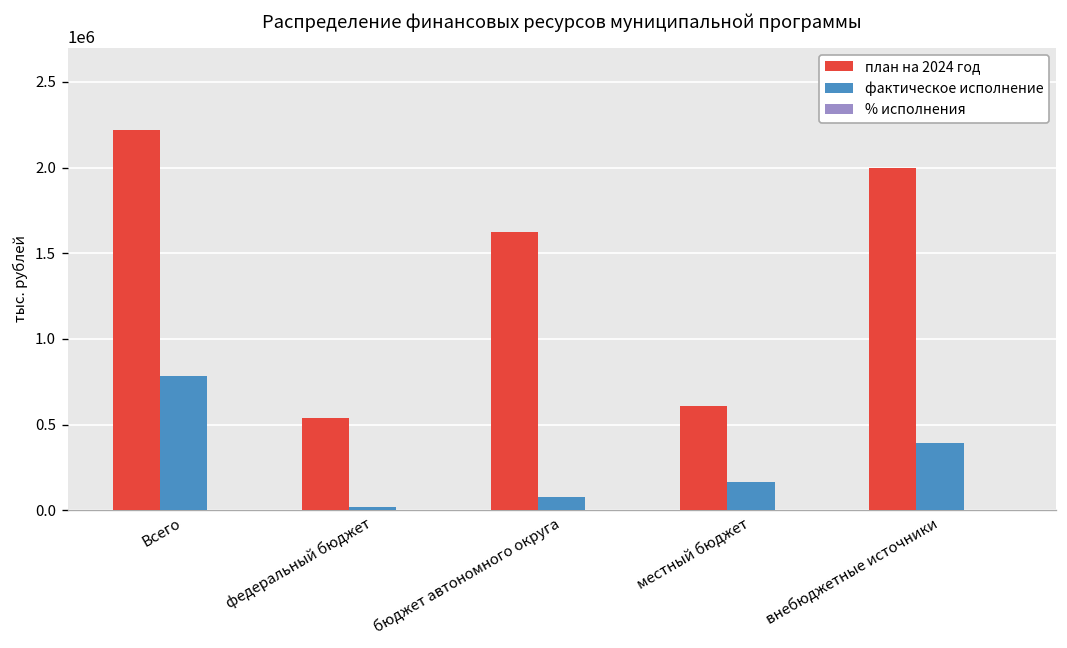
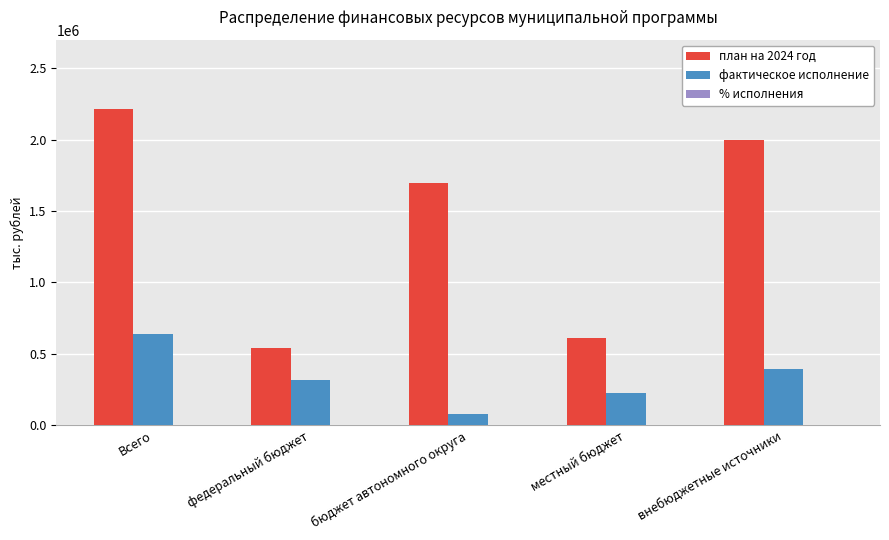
  {
    "план на 2024 год": {
      "Всего": 2220000,
      "федеральный бюджет": 540000,
-     "бюджет автономного округа": 1620000,
+     "бюджет автономного округа": 1690000,
      "местный бюджет": 610000,
      "внебюджетные источники": 2000000
    },
    "фактическое исполнение": {
-     "Всего": 780000,
-     "федеральный бюджет": 20000,
+     "Всего": 640000,
+     "федеральный бюджет": 320000,
      "бюджет автономного округа": 80000,
-     "местный бюджет": 160000,
+     "местный бюджет": 230000,
      "внебюджетные источники": 390000
    }
  }
